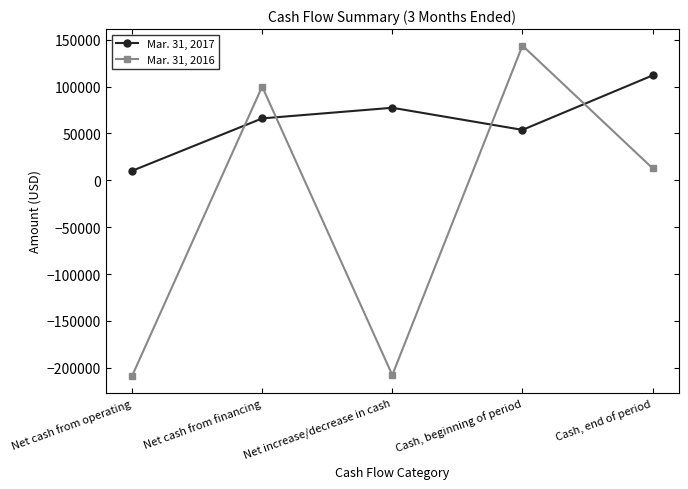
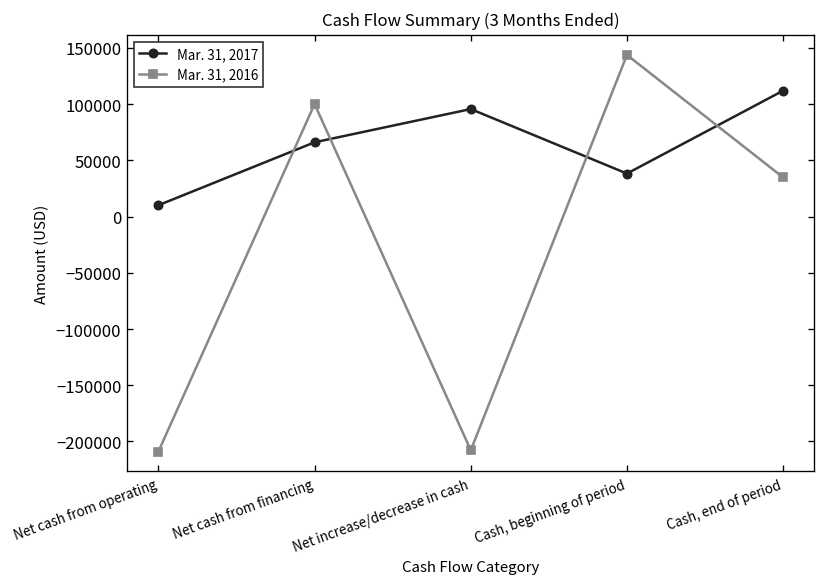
  {
    "Mar. 31, 2017": {
      "Net cash from operating": 10000,
      "Net cash from financing": 70000,
-     "Net increase/decrease in cash": 80000,
-     "Cash, beginning of period": 50000,
+     "Net increase/decrease in cash": 100000,
+     "Cash, beginning of period": 40000,
      "Cash, end of period": 110000
    },
    "Mar. 31, 2016": {
      "Net cash from operating": -210000,
      "Net cash from financing": 100000,
      "Net increase/decrease in cash": -210000,
      "Cash, beginning of period": 140000,
-     "Cash, end of period": 10000
+     "Cash, end of period": 30000
    }
  }
